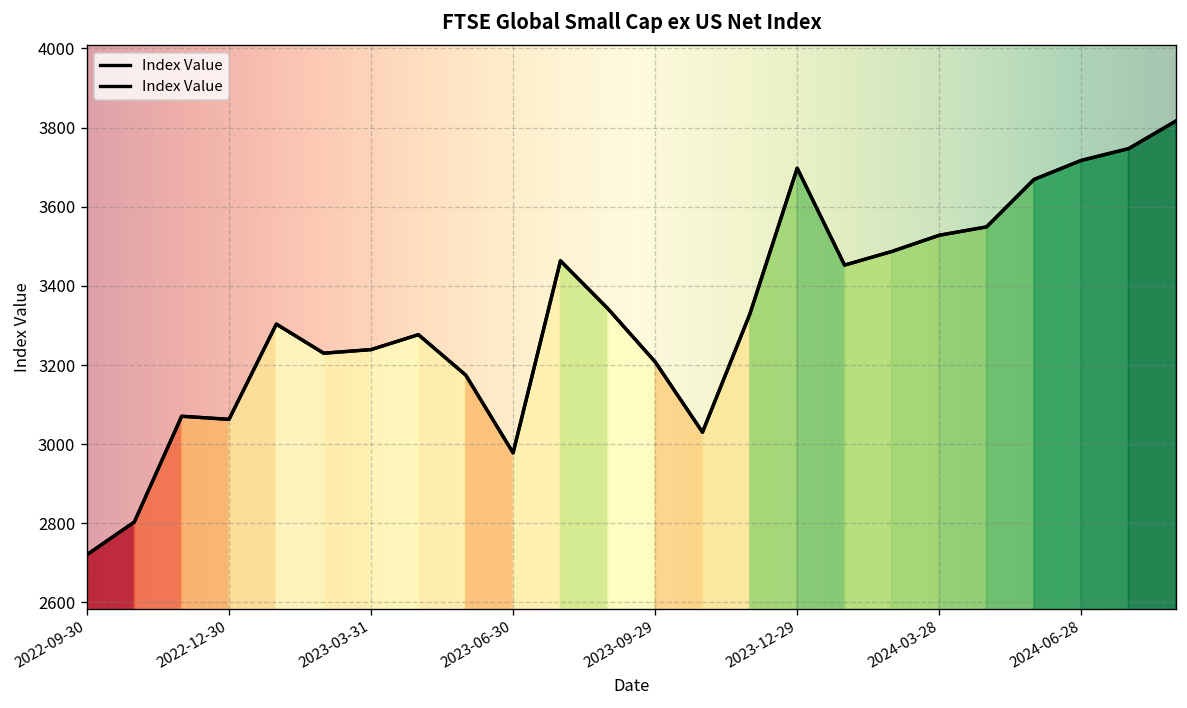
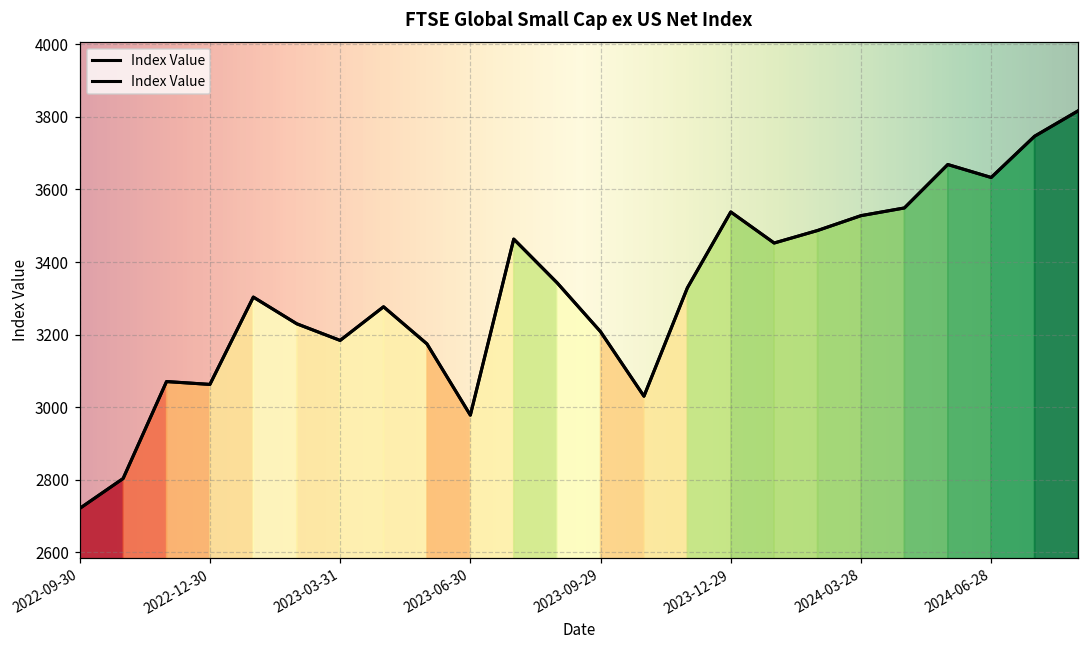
  {
    "Index Value": {
-     "2023-03-31": 3240,
-     "2023-12-29": 3700,
-     "2024-06-28": 3720
+     "2023-03-31": 3180,
+     "2023-12-29": 3540,
+     "2024-06-28": 3630
    }
  }
